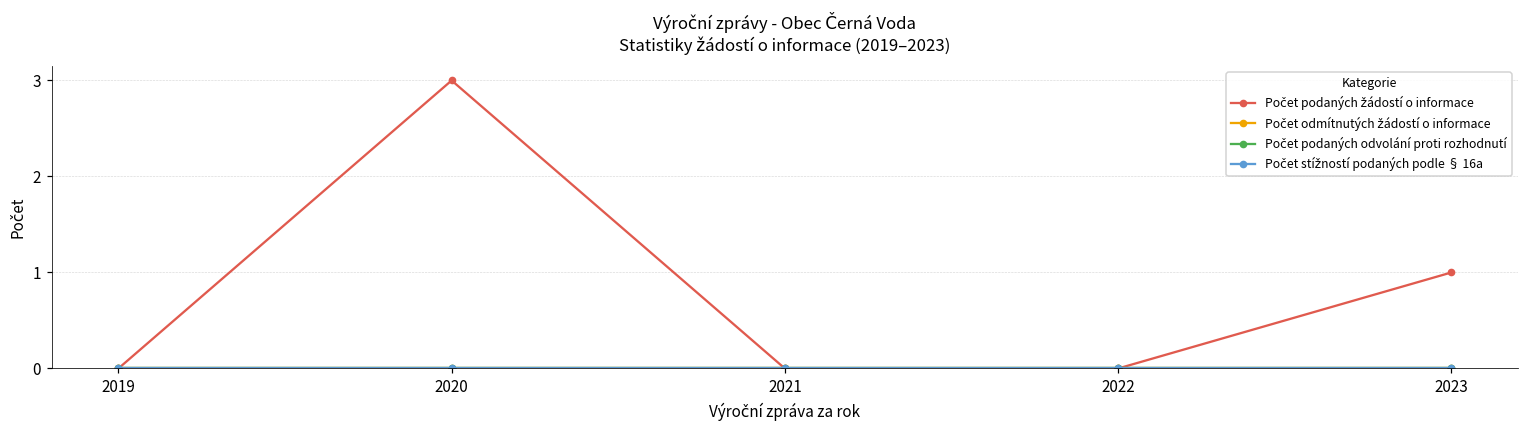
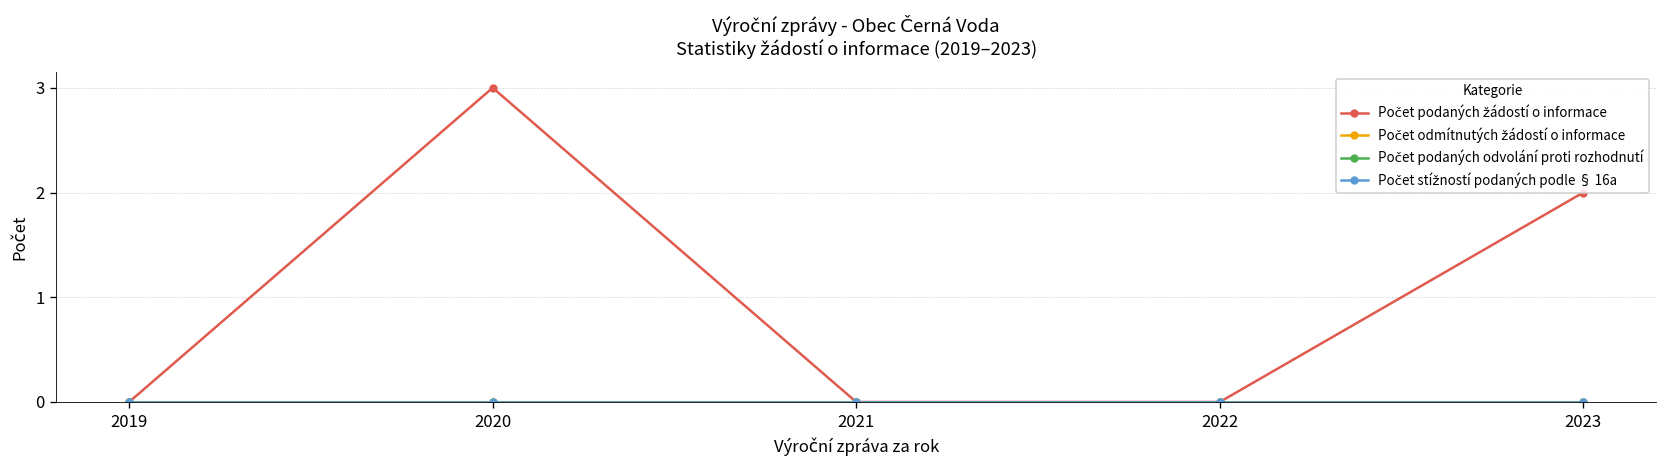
  {
    "Počet podaných žádostí o informace": {
      "2020": 3,
-     "2023": 1
+     "2023": 2
    },
    "Počet stížností podaných podle § 16a": {
      "2020": 0,
      "2023": 0
    }
  }
